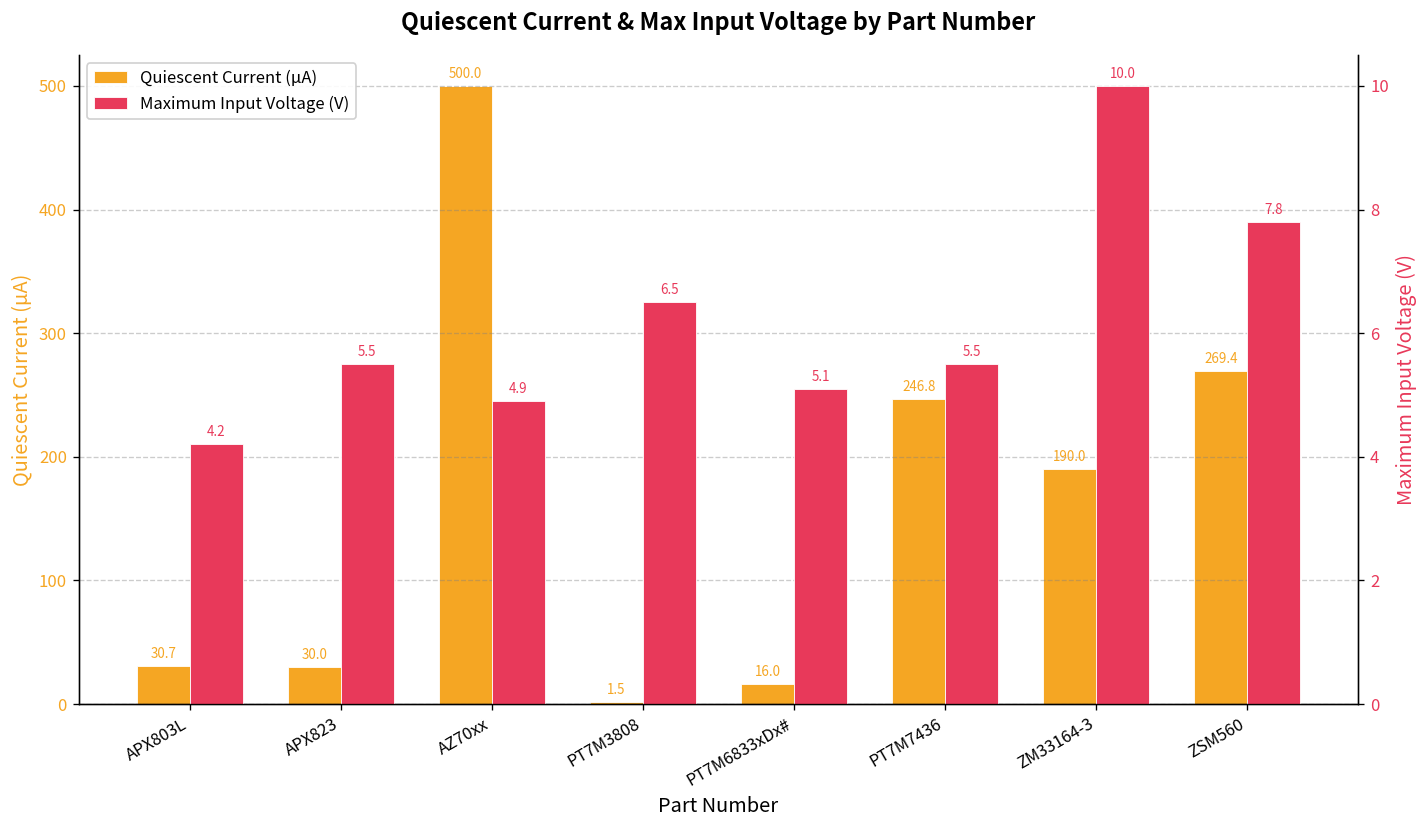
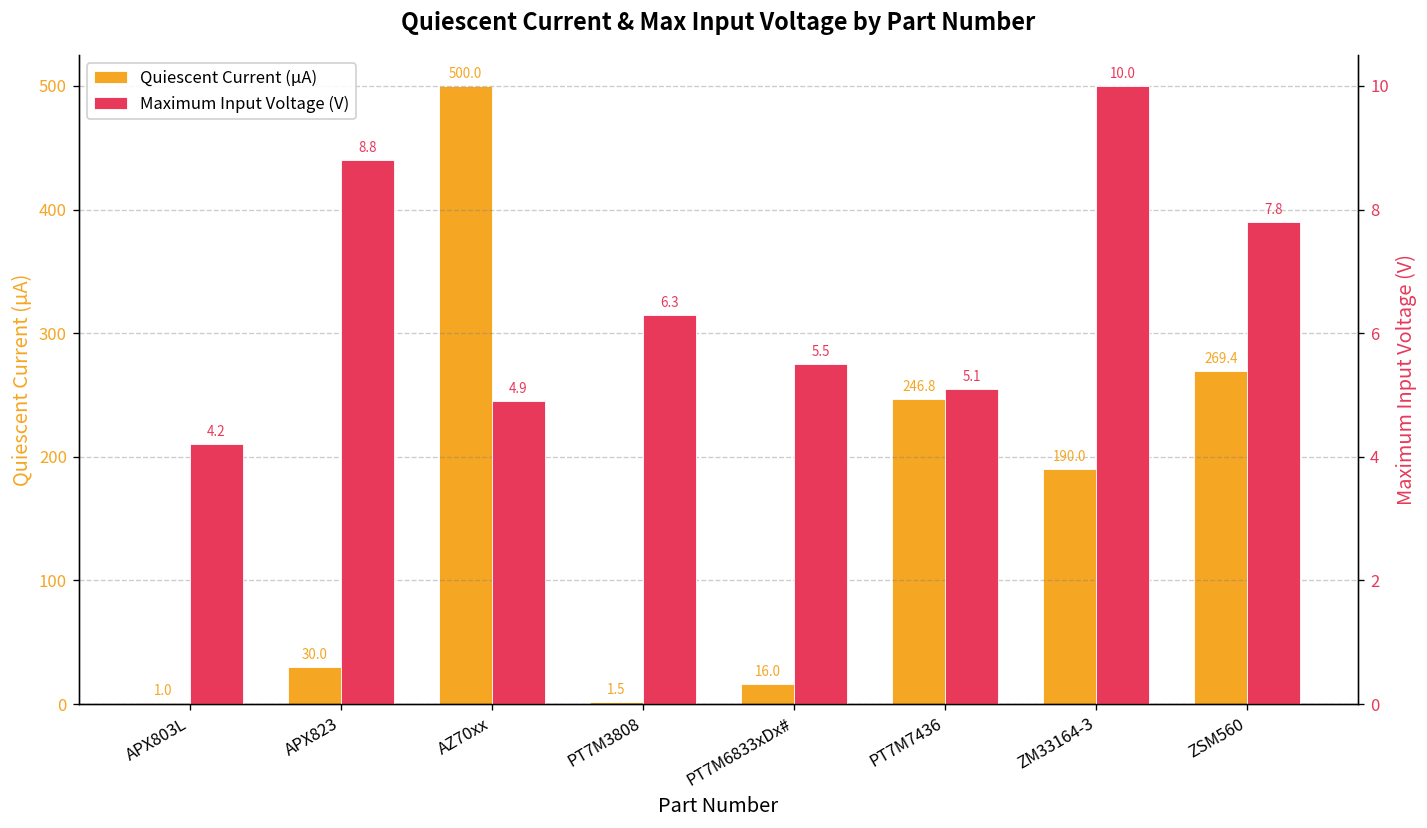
  {
    "Quiescent Current (µA)": {
-     "APX803L": 30.7,
+     "APX803L": 1.0,
      "APX823": 30.0,
      "AZ70xx": 500.0,
      "PT7M3808": 1.5,
      "PT7M6833xDx#": 16.0,
      "PT7M7436": 246.8,
      "ZM33164-3": 190.0,
      "ZSM560": 269.4
    },
    "Maximum Input Voltage (V)": {
      "APX803L": 4.2,
-     "APX823": 5.5,
+     "APX823": 8.8,
      "AZ70xx": 4.9,
-     "PT7M3808": 6.5,
-     "PT7M6833xDx#": 5.1,
-     "PT7M7436": 5.5,
+     "PT7M3808": 6.3,
+     "PT7M6833xDx#": 5.5,
+     "PT7M7436": 5.1,
      "ZM33164-3": 10.0,
      "ZSM560": 7.8
    }
  }
